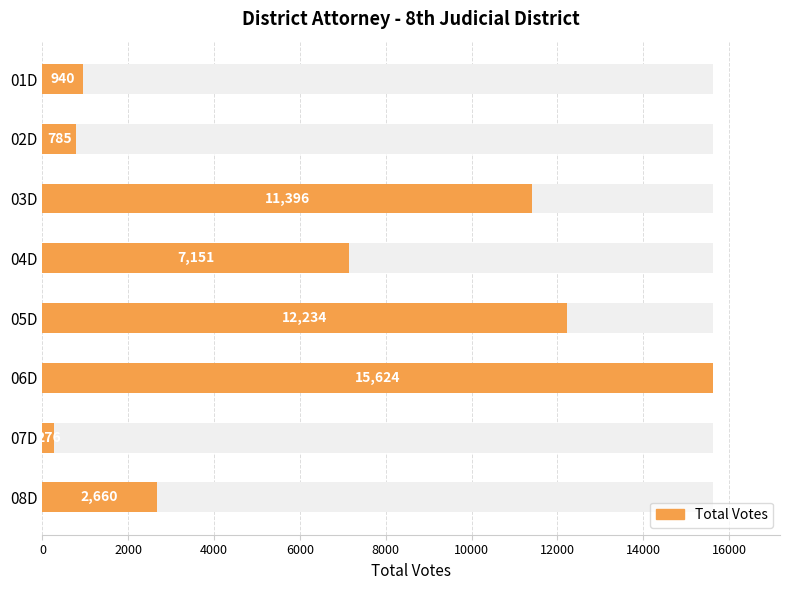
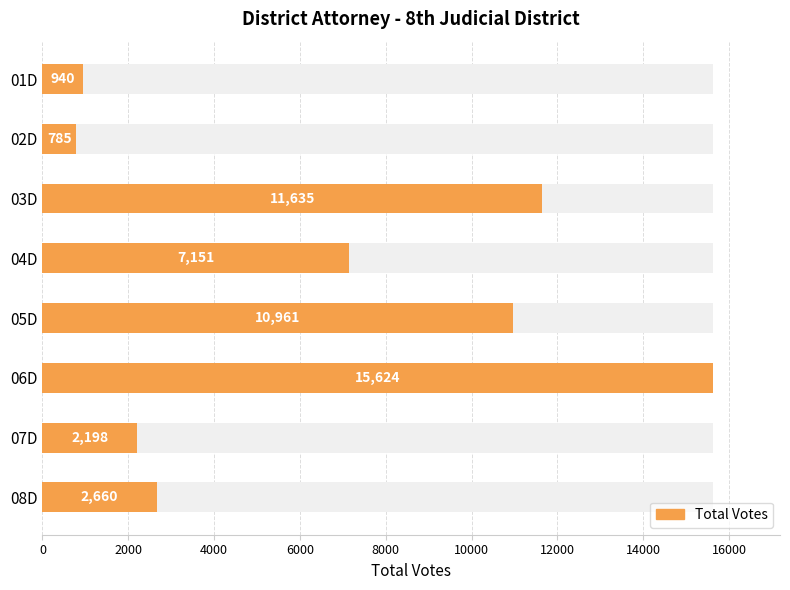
  {
    "Total Votes": {
-     "03D": "11,396",
-     "05D": "12,234",
+     "03D": "11,635",
+     "05D": "10,961",
      "06D": "15,624",
-     "07D": "300"
+     "07D": "2200"
    }
  }
